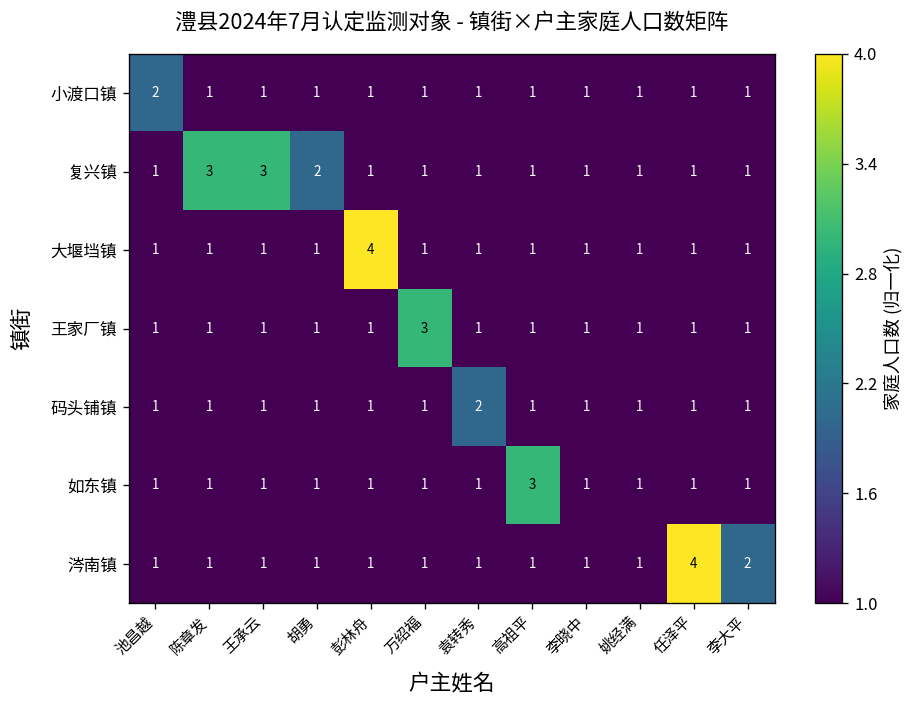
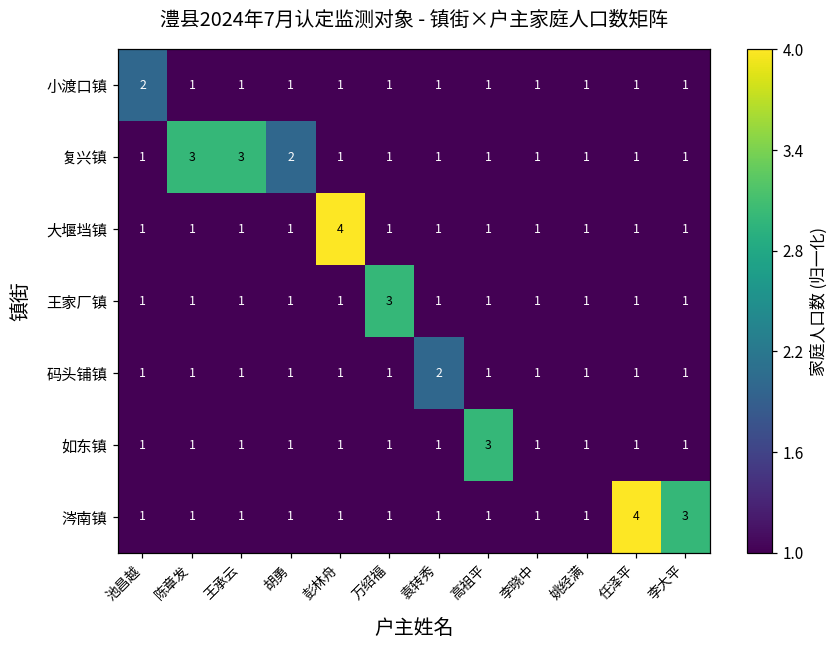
  {
    "小渡口镇": {
      "池昌越": 2,
      "陈章发": 1,
      "王承云": 1,
      "胡勇": 1,
      "彭林舟": 1,
      "万绍福": 1,
      "袁转秀": 1,
      "高祖平": 1,
      "李晓中": 1,
      "姚经满": 1,
      "任泽平": 1,
      "李大平": 1
    },
    "复兴镇": {
      "池昌越": 1,
      "陈章发": 3,
      "王承云": 3,
      "胡勇": 2,
      "彭林舟": 1,
      "万绍福": 1,
      "袁转秀": 1,
      "高祖平": 1,
      "李晓中": 1,
      "姚经满": 1,
      "任泽平": 1,
      "李大平": 1
    },
    "大堰垱镇": {
      "池昌越": 1,
      "陈章发": 1,
      "王承云": 1,
      "胡勇": 1,
      "彭林舟": 4,
      "万绍福": 1,
      "袁转秀": 1,
      "高祖平": 1,
      "李晓中": 1,
      "姚经满": 1,
      "任泽平": 1,
      "李大平": 1
    },
    "王家厂镇": {
      "池昌越": 1,
      "陈章发": 1,
      "王承云": 1,
      "胡勇": 1,
      "彭林舟": 1,
      "万绍福": 3,
      "袁转秀": 1,
      "高祖平": 1,
      "李晓中": 1,
      "姚经满": 1,
      "任泽平": 1,
      "李大平": 1
    },
    "码头铺镇": {
      "池昌越": 1,
      "陈章发": 1,
      "王承云": 1,
      "胡勇": 1,
      "彭林舟": 1,
      "万绍福": 1,
      "袁转秀": 2,
      "高祖平": 1,
      "李晓中": 1,
      "姚经满": 1,
      "任泽平": 1,
      "李大平": 1
    },
    "如东镇": {
      "池昌越": 1,
      "陈章发": 1,
      "王承云": 1,
      "胡勇": 1,
      "彭林舟": 1,
      "万绍福": 1,
      "袁转秀": 1,
      "高祖平": 3,
      "李晓中": 1,
      "姚经满": 1,
      "任泽平": 1,
      "李大平": 1
    },
    "涔南镇": {
      "池昌越": 1,
      "陈章发": 1,
      "王承云": 1,
      "胡勇": 1,
      "彭林舟": 1,
      "万绍福": 1,
      "袁转秀": 1,
      "高祖平": 1,
      "李晓中": 1,
      "姚经满": 1,
      "任泽平": 4,
-     "李大平": 2
+     "李大平": 3
    }
  }
